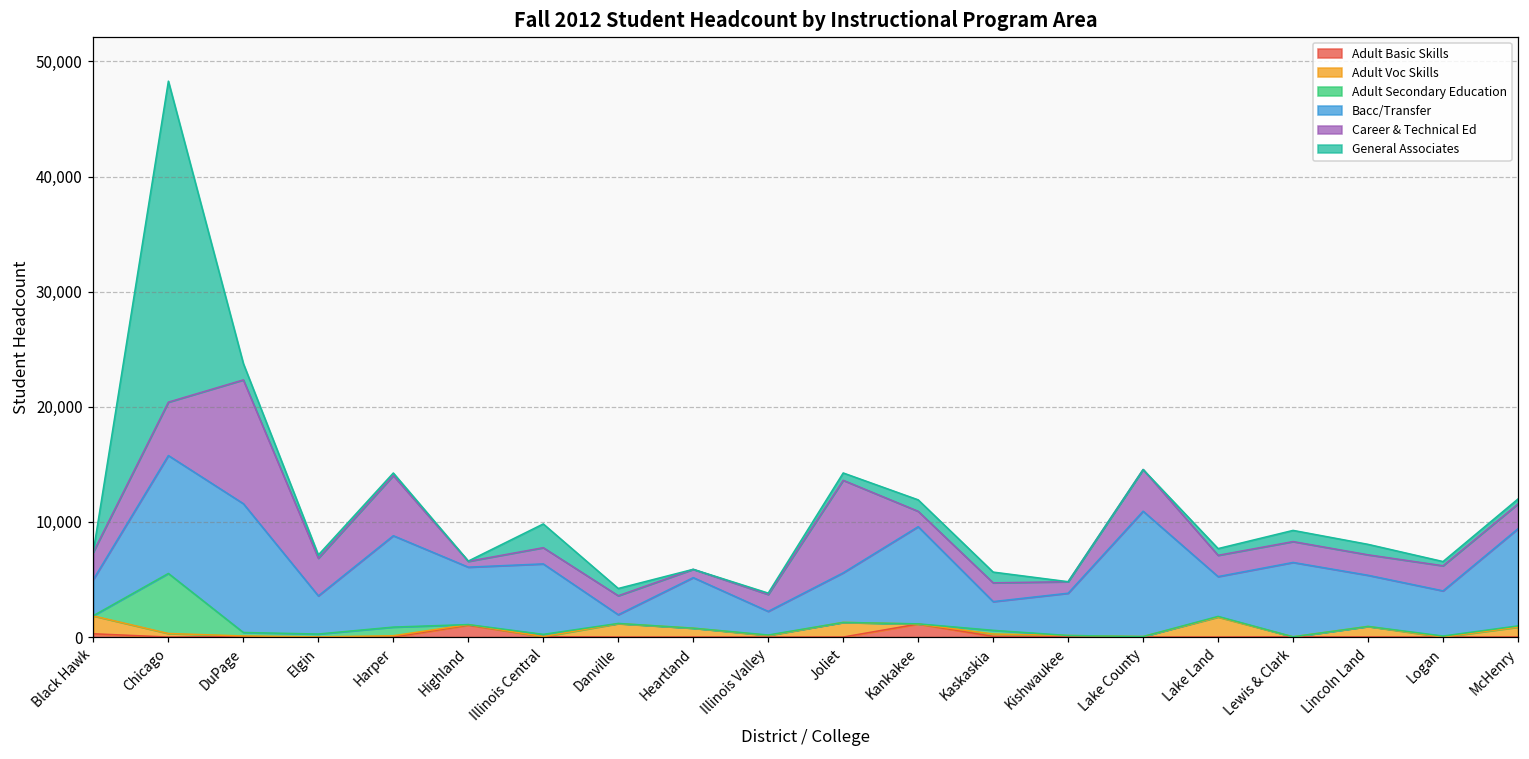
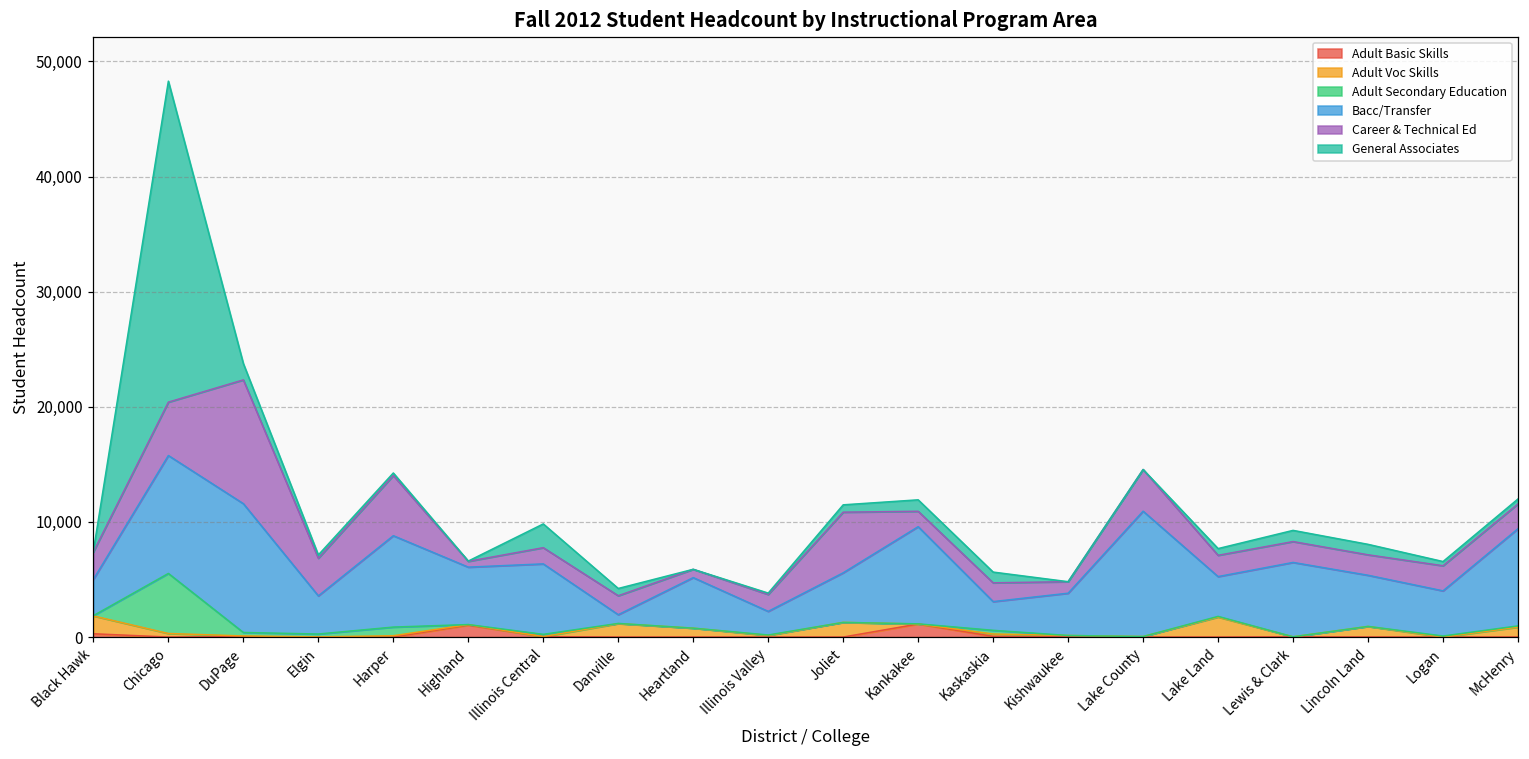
  {
    "Adult Basic Skills": {
      "Black Hawk": "300",
      "Chicago": "0",
      "Danville": "0",
      "Heartland": "0",
      "Joliet": "0",
      "Lake Land": "0",
      "Lincoln Land": "0",
      "McHenry": "0"
    },
    "Adult Voc Skills": {
      "Chicago": "300"
    },
    "Bacc/Transfer": {
      "Black Hawk": "3,200",
      "Chicago": "10,200",
      "DuPage": "11,200",
      "Elgin": "3,300",
      "Harper": "7,900",
      "Highland": "5,000",
      "Illinois Central": "6,100",
      "Danville": "800",
      "Heartland": "4,400",
      "Illinois Valley": "2,100",
      "Joliet": "4,300",
      "Kankakee": "8,400",
      "Kaskaskia": "2,500",
      "Kishwaukee": "3,700",
      "Lake County": "10,900",
      "Lake Land": "3,500",
      "Lewis & Clark": "6,500",
      "Lincoln Land": "4,400",
      "Logan": "3,900",
      "McHenry": "8,400"
    },
    "Career & Technical Ed": {
      "Chicago": "4,600",
      "DuPage": "10,800",
      "Elgin": "3,300",
      "Illinois Central": "1,400",
      "Danville": "1,600",
-     "Joliet": "8,000",
+     "Joliet": "5,300",
      "Kankakee": "1,300",
      "Kaskaskia": "1,600",
      "Lake Land": "1,800",
      "Lewis & Clark": "1,800",
      "Lincoln Land": "1,800",
      "Logan": "2,200",
      "McHenry": "2,200"
    }
  }
